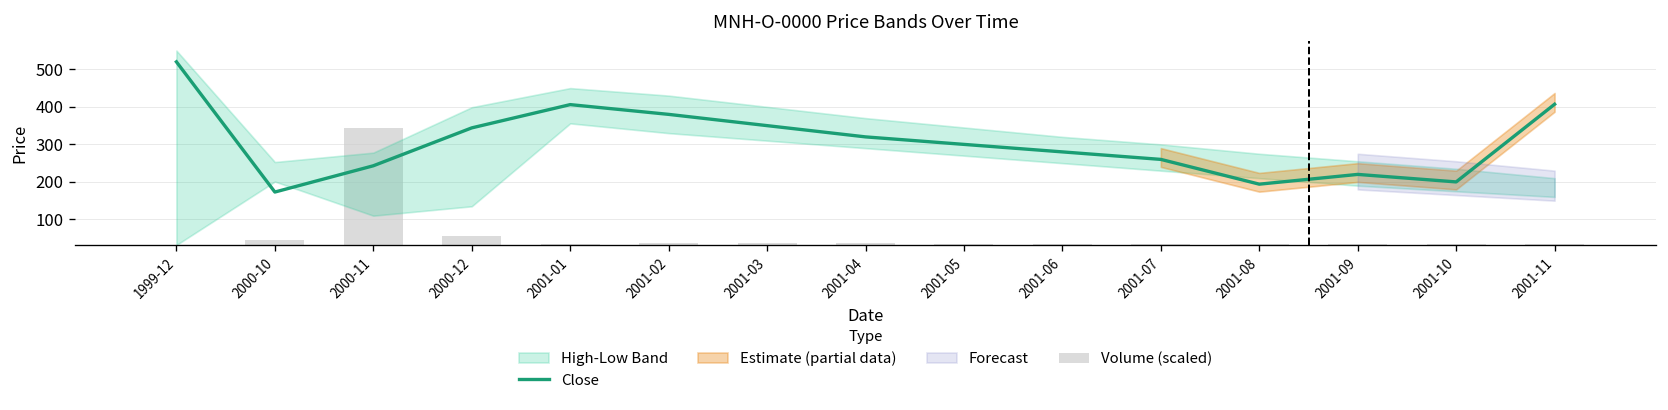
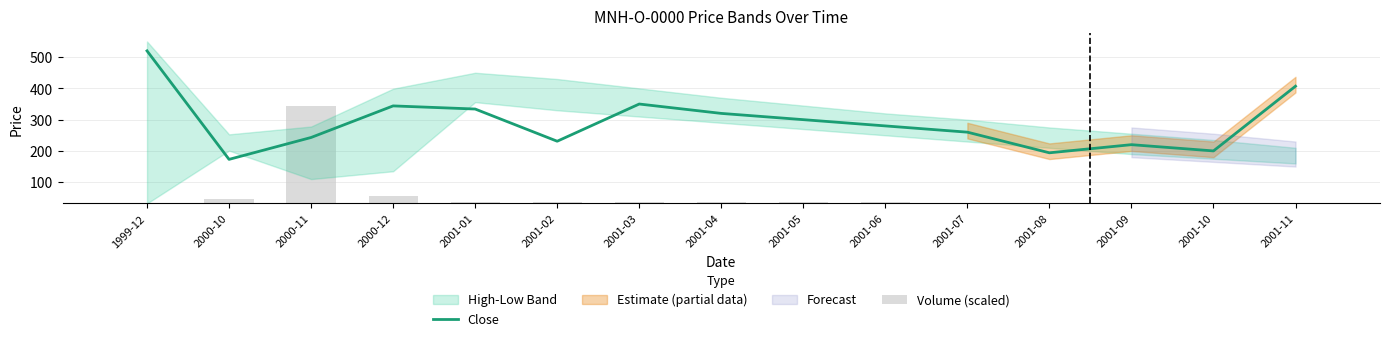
  {
    "Close": {
      "1999-12": 520,
      "2000-10": 170,
      "2000-11": 240,
      "2000-12": 340,
-     "2001-01": 410,
-     "2001-02": 380,
+     "2001-01": 330,
+     "2001-02": 230,
      "2001-03": 350,
      "2001-04": 320,
      "2001-05": 300,
      "2001-06": 280,
      "2001-07": 260,
      "2001-08": 190,
      "2001-09": 220,
      "2001-10": 200,
      "2001-11": 410
    }
  }
